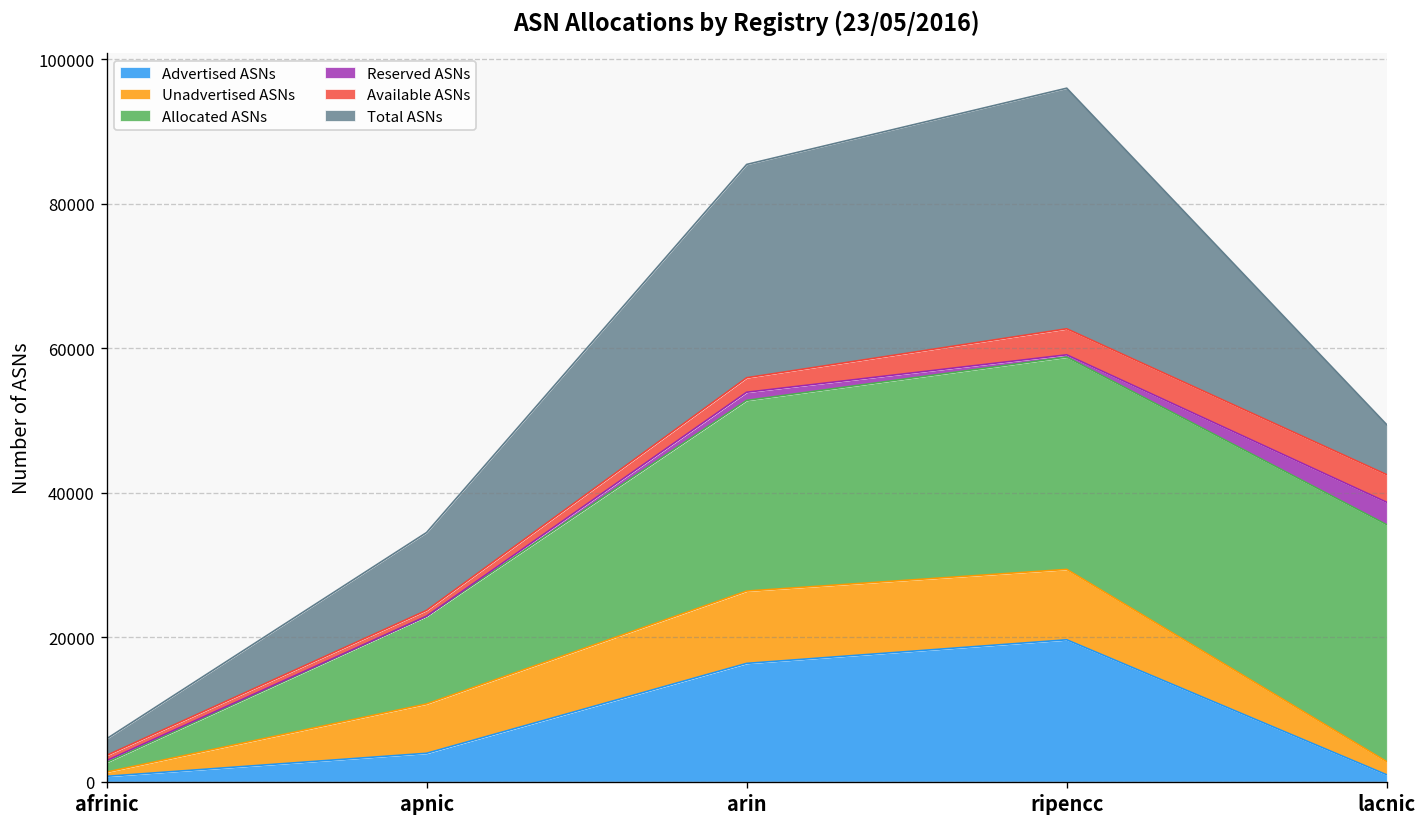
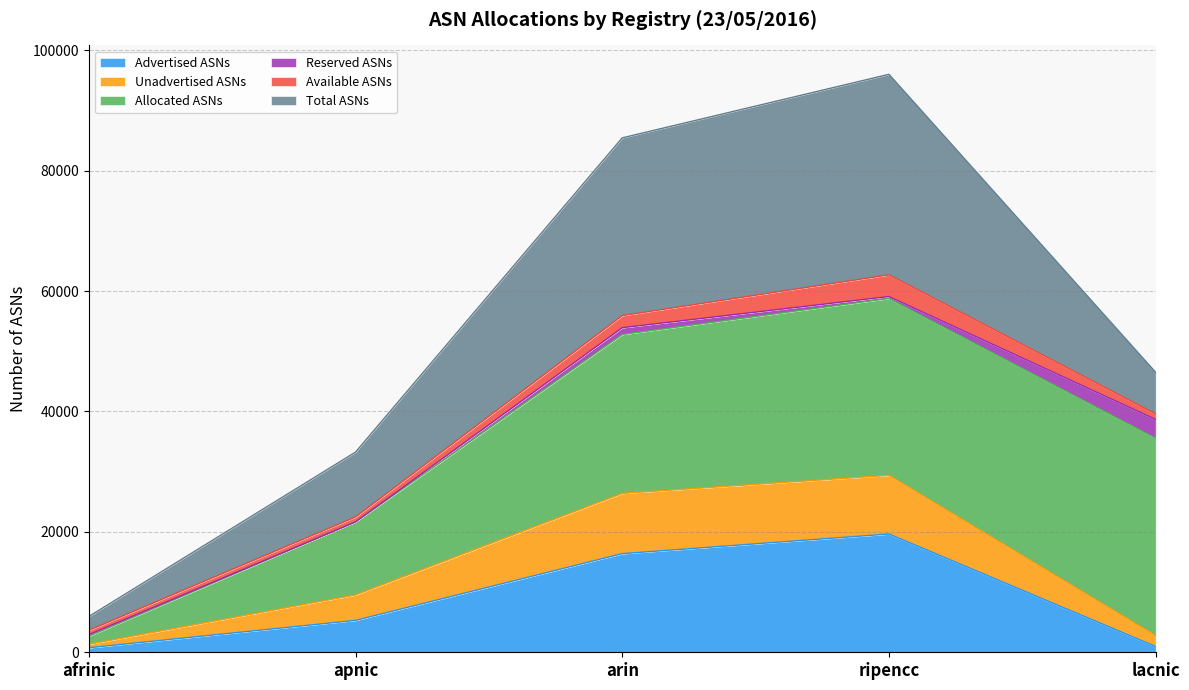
  {
    "Advertised ASNs": {
      "afrinic": 1000,
-     "apnic": 4000,
+     "apnic": 5000,
      "arin": 16000,
      "ripencc": 20000,
      "lacnic": 1000
    },
    "Unadvertised ASNs": {
      "afrinic": 1000,
-     "apnic": 7000,
+     "apnic": 4000,
      "arin": 10000,
      "ripencc": 10000,
      "lacnic": 2000
    },
    "Allocated ASNs": {
      "arin": 26000,
      "lacnic": 33000
    },
    "Reserved ASNs": {
      "arin": 1000,
      "lacnic": 3000
    },
    "Available ASNs": {
      "afrinic": 1000,
      "apnic": 1000,
      "arin": 2000,
      "ripencc": 4000,
-     "lacnic": 4000
+     "lacnic": 1000
    },
    "Total ASNs": {
      "afrinic": 2000,
      "apnic": 11000,
      "arin": 30000,
      "ripencc": 33000,
      "lacnic": 7000
    }
  }
